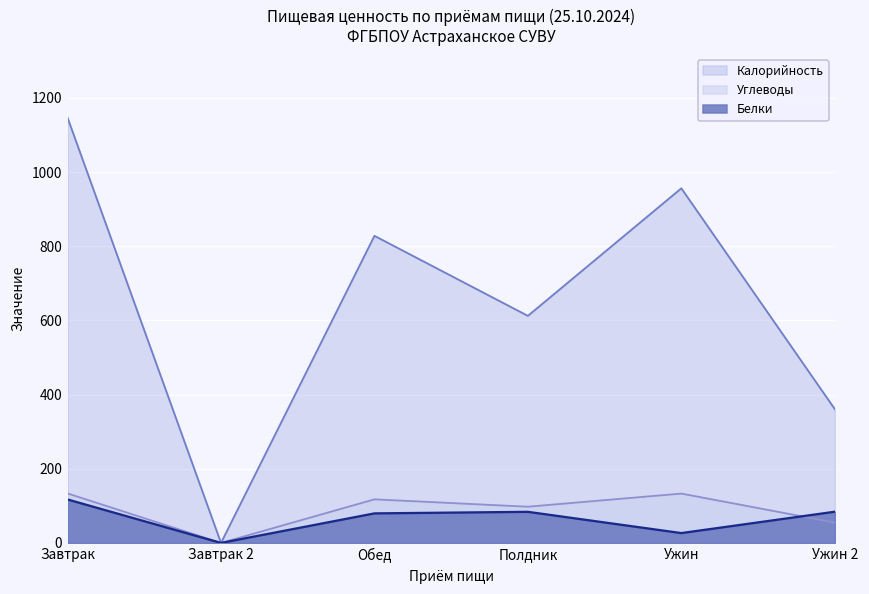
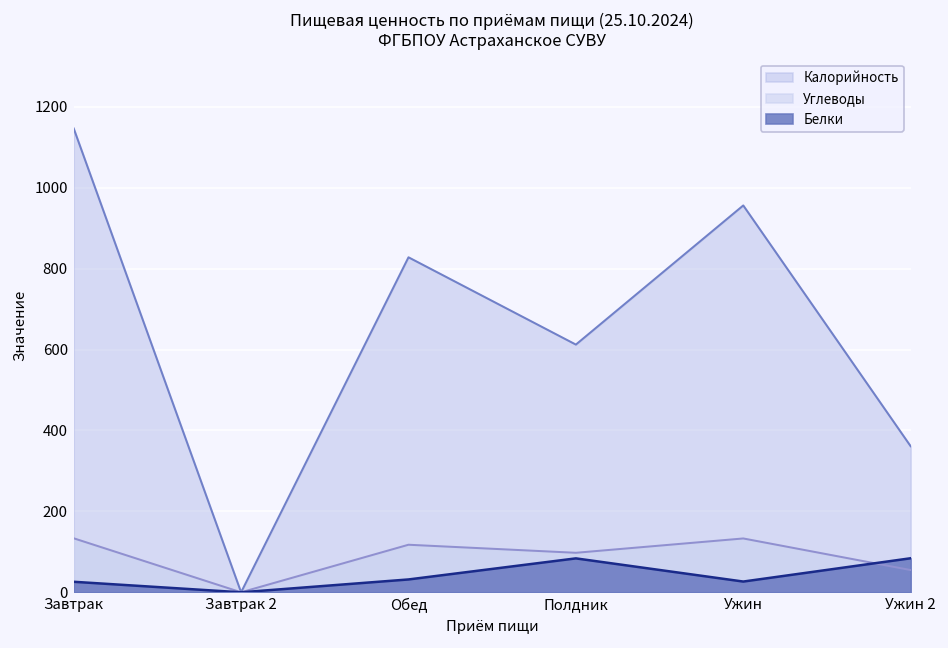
  {
    "Белки": {
-     "Завтрак": 120,
-     "Обед": 80,
+     "Завтрак": 30,
+     "Обед": 30,
      "Полдник": 80,
      "Ужин": 30,
      "Ужин 2": 80
    }
  }
